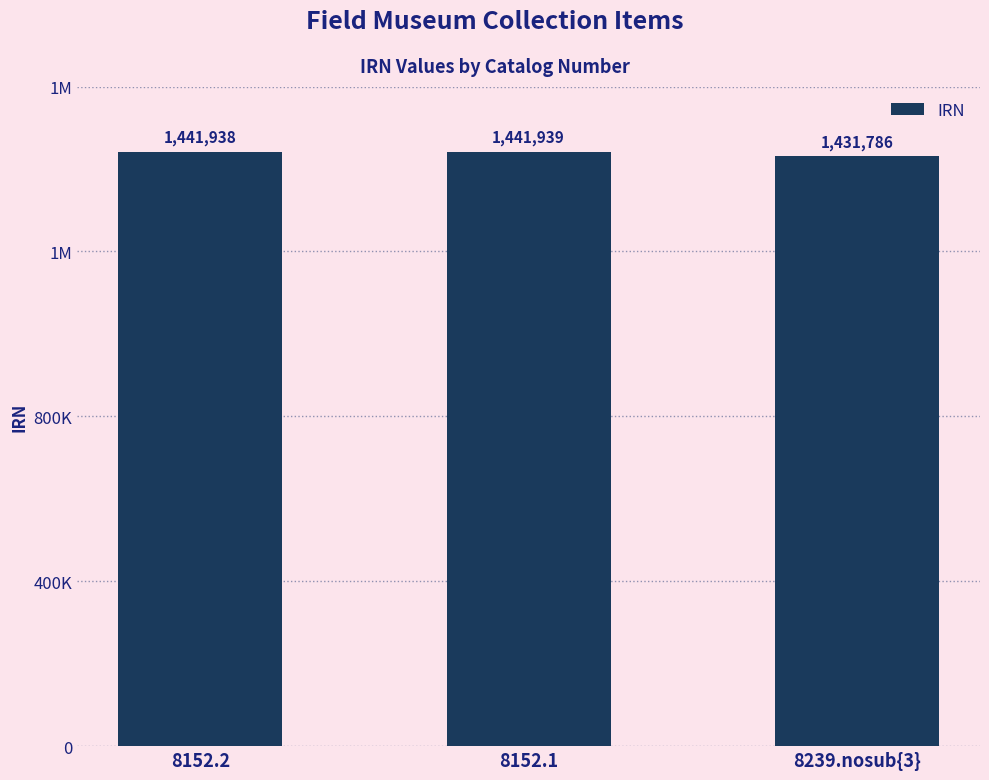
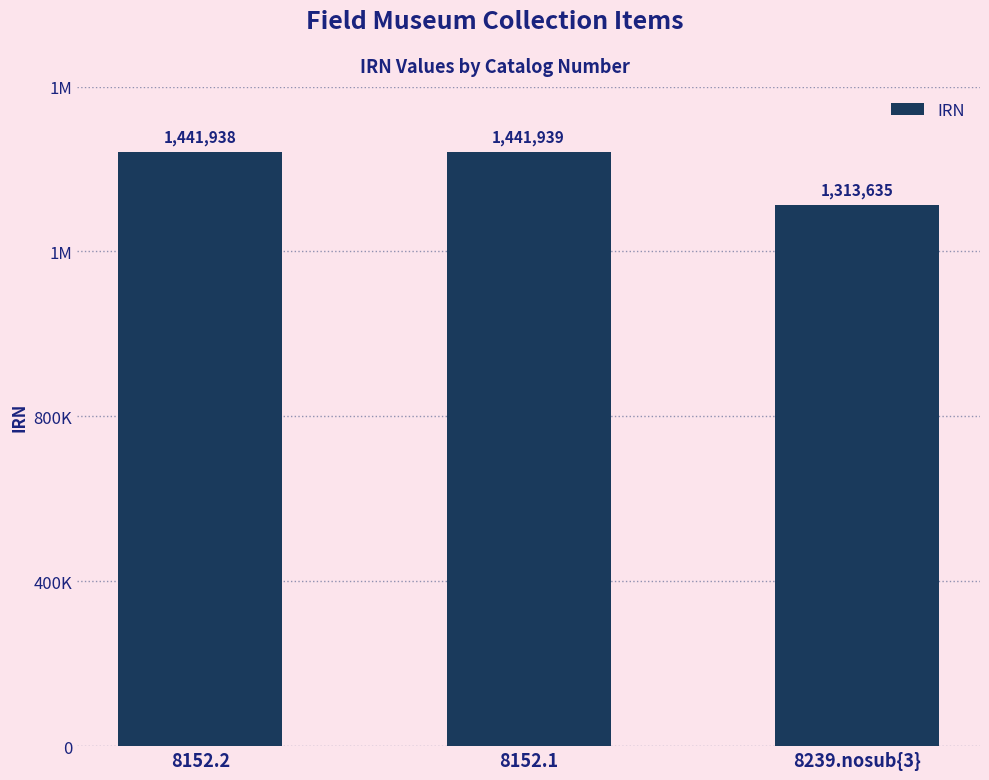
  {
    "8152.2": "1,441,938",
    "8152.1": "1,441,939",
-   "8239.nosub{3}": "1,431,786"
+   "8239.nosub{3}": "1,313,635"
  }
